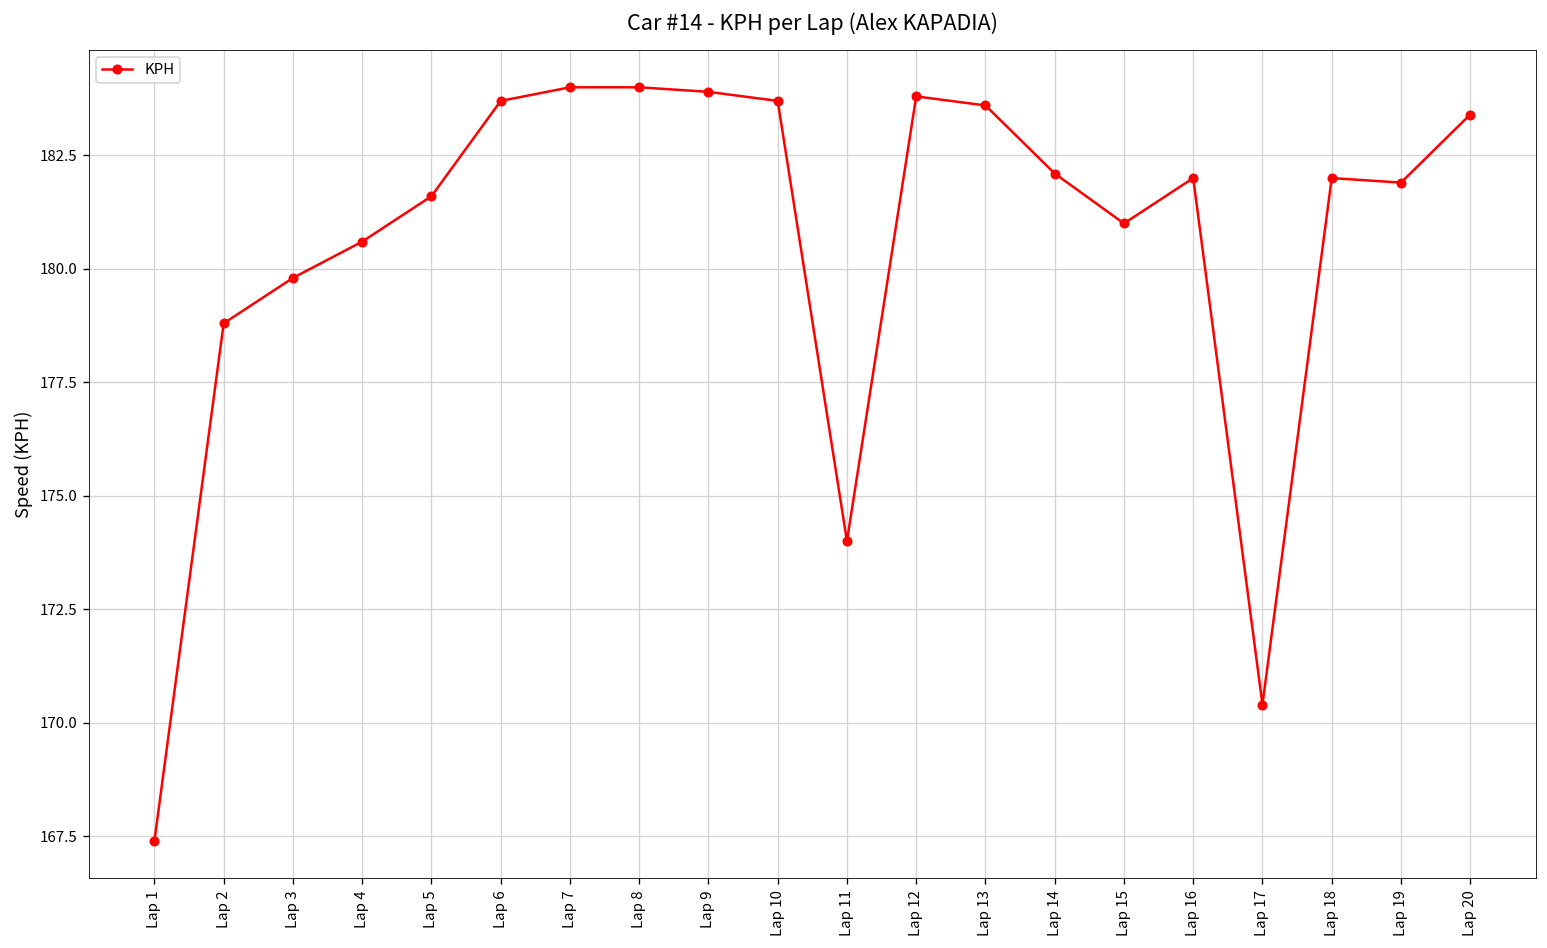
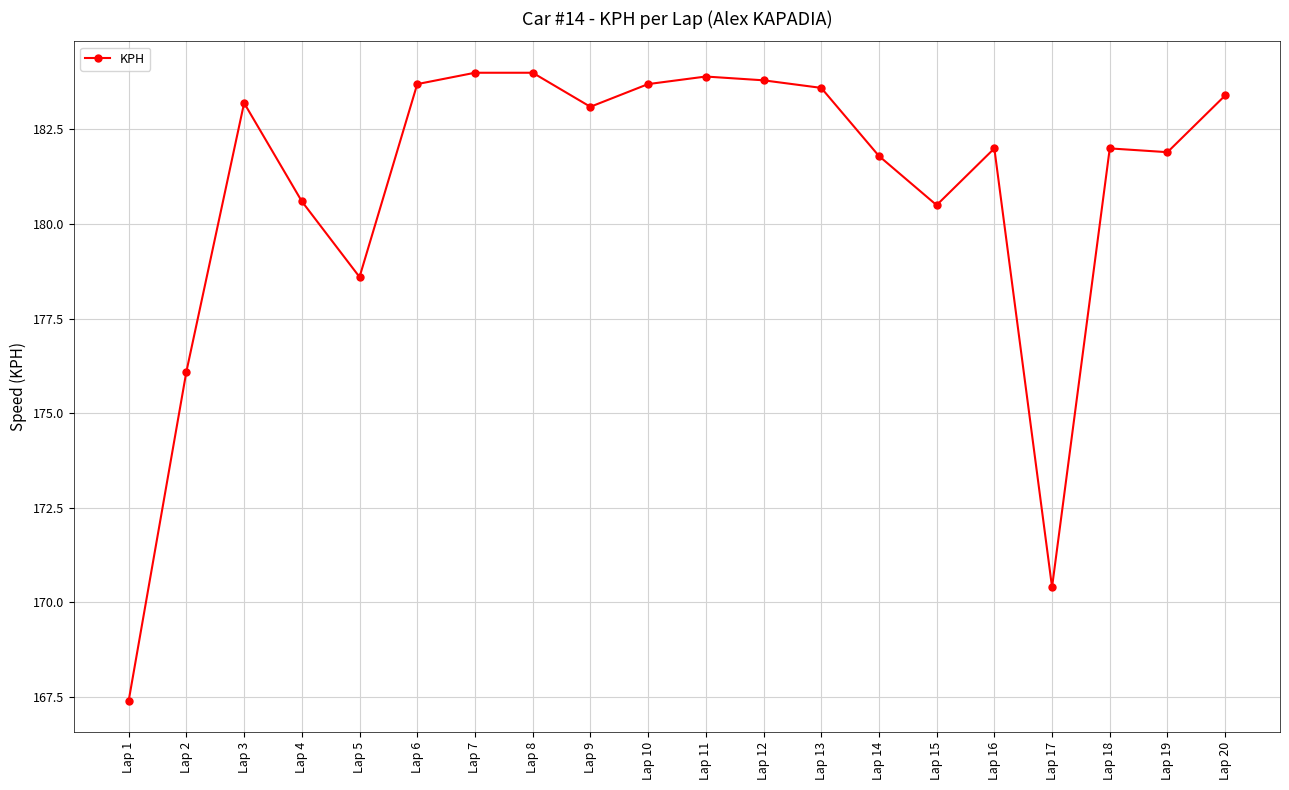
  {
    "Lap 1": 167.4,
-   "Lap 2": 178.8,
-   "Lap 3": 179.8,
+   "Lap 2": 176.1,
+   "Lap 3": 183.2,
    "Lap 4": 180.6,
-   "Lap 5": 181.6,
+   "Lap 5": 178.6,
    "Lap 6": 183.7,
    "Lap 7": 184.0,
    "Lap 8": 184.0,
-   "Lap 9": 183.9,
+   "Lap 9": 183.1,
    "Lap 10": 183.7,
-   "Lap 11": 174.0,
+   "Lap 11": 183.9,
    "Lap 12": 183.8,
    "Lap 13": 183.6,
-   "Lap 14": 182.1,
-   "Lap 15": 181.0,
+   "Lap 14": 181.8,
+   "Lap 15": 180.5,
    "Lap 16": 182.0,
    "Lap 17": 170.4,
    "Lap 18": 182.0,
    "Lap 19": 181.9,
    "Lap 20": 183.4
  }
